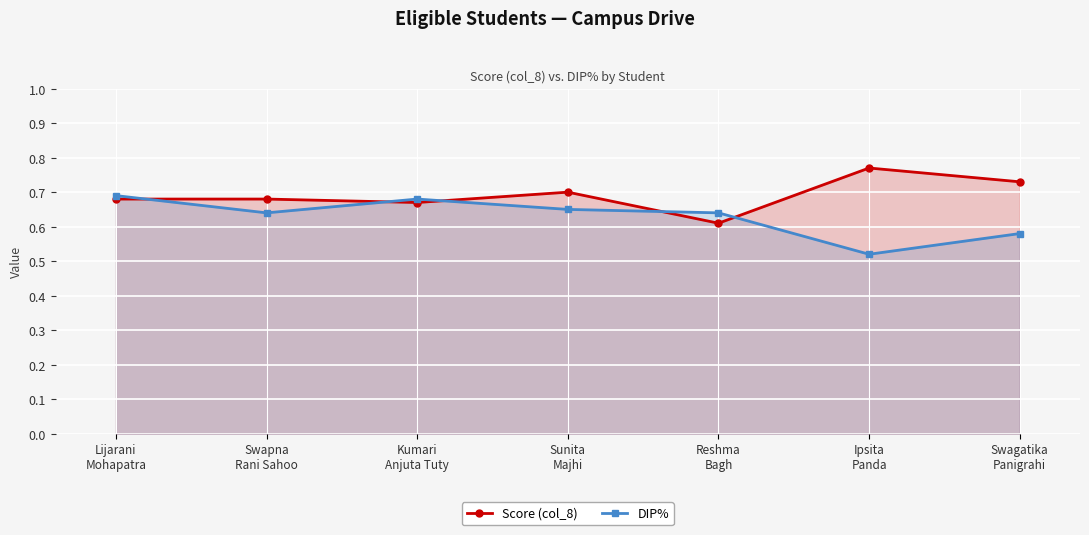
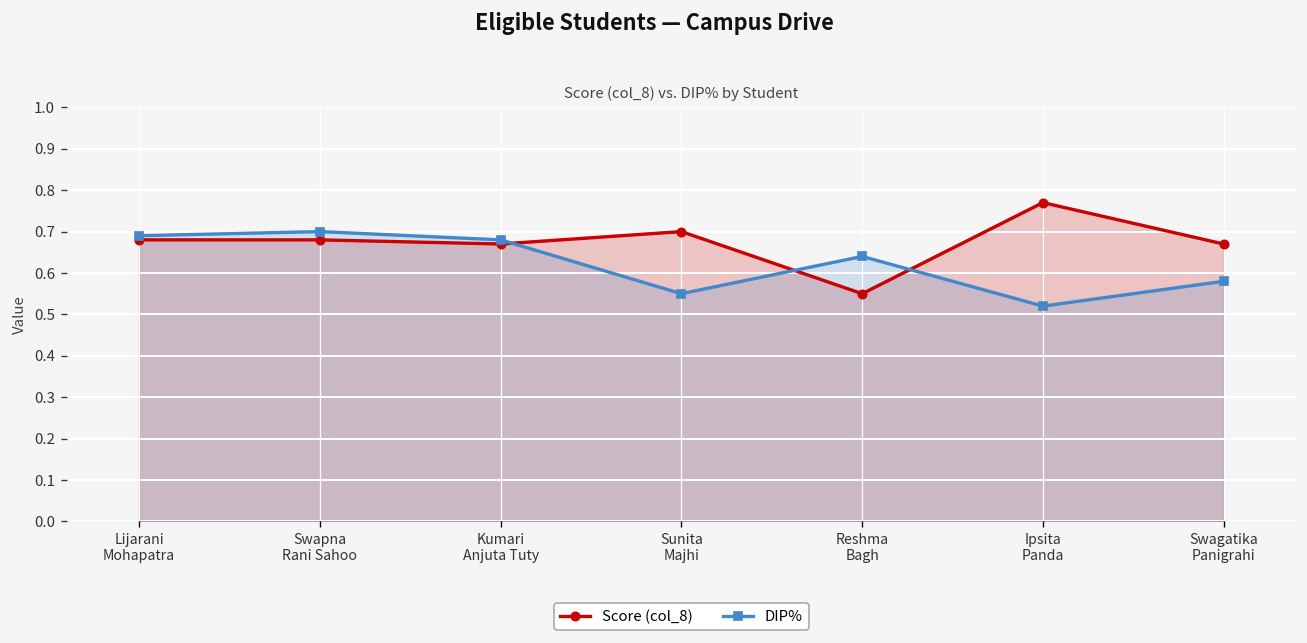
  {
    "Score (col_8)": {
      "Lijarani Mohapatra": 0.68,
      "Swapna Rani Sahoo": 0.68,
      "Kumari Anjuta Tuty": 0.67,
      "Sunita Majhi": 0.70,
-     "Reshma Bagh": 0.61,
+     "Reshma Bagh": 0.55,
      "Ipsita Panda": 0.77,
-     "Swagatika Panigrahi": 0.73
+     "Swagatika Panigrahi": 0.67
    },
    "DIP%": {
      "Lijarani Mohapatra": 0.69,
-     "Swapna Rani Sahoo": 0.64,
+     "Swapna Rani Sahoo": 0.70,
      "Kumari Anjuta Tuty": 0.68,
-     "Sunita Majhi": 0.65,
+     "Sunita Majhi": 0.55,
      "Reshma Bagh": 0.64,
      "Ipsita Panda": 0.52,
      "Swagatika Panigrahi": 0.58
    }
  }
